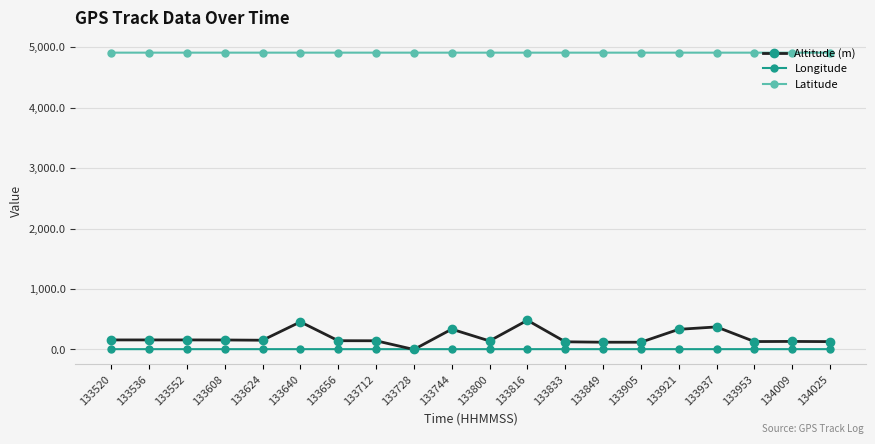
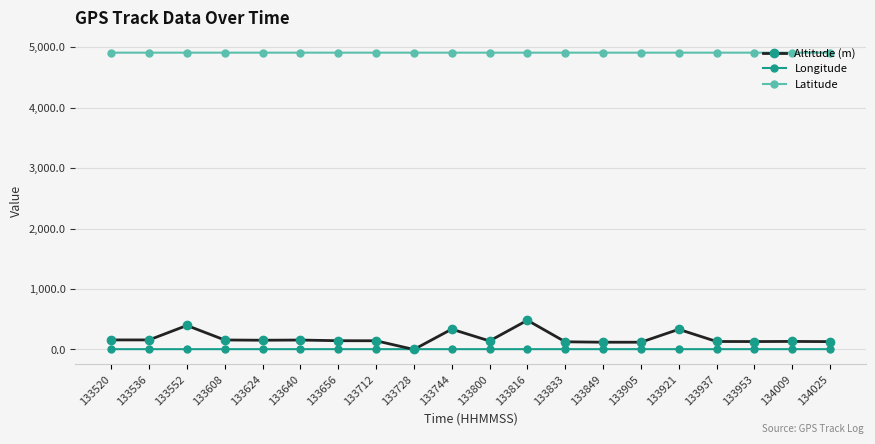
  {
    "Altitude (m)": {
      "133520": "200",
      "133536": "200",
-     "133552": "200",
+     "133552": "400",
      "133608": "200",
      "133624": "200",
-     "133640": "500",
+     "133640": "200",
      "133656": "100",
      "133712": "100",
      "133744": "300",
      "133800": "100",
      "133816": "500",
      "133833": "100",
      "133849": "100",
      "133905": "100",
      "133921": "300",
-     "133937": "400",
+     "133937": "100",
      "133953": "100",
      "134009": "100",
      "134025": "100"
    },
    "Longitude": {
      "133520": "0",
      "133536": "0",
      "133552": "0",
      "133608": "0",
      "133624": "0",
      "133640": "0",
      "133656": "0",
      "133712": "0",
      "133744": "0",
      "133800": "0",
      "133816": "0",
      "133833": "0",
      "133849": "0",
      "133905": "0",
      "133921": "0",
      "133937": "0",
      "133953": "0",
      "134009": "0",
      "134025": "0"
    },
    "Latitude": {
      "133520": "4,900",
      "133536": "4,900",
      "133552": "4,900",
      "133608": "4,900",
      "133624": "4,900",
      "133640": "4,900",
      "133656": "4,900",
      "133712": "4,900",
      "133728": "4,900",
      "133744": "4,900",
      "133800": "4,900",
      "133816": "4,900",
      "133833": "4,900",
      "133849": "4,900",
      "133905": "4,900",
      "133921": "4,900",
      "133937": "4,900",
      "133953": "4,900",
      "134009": "4,900",
      "134025": "4,900"
    }
  }
